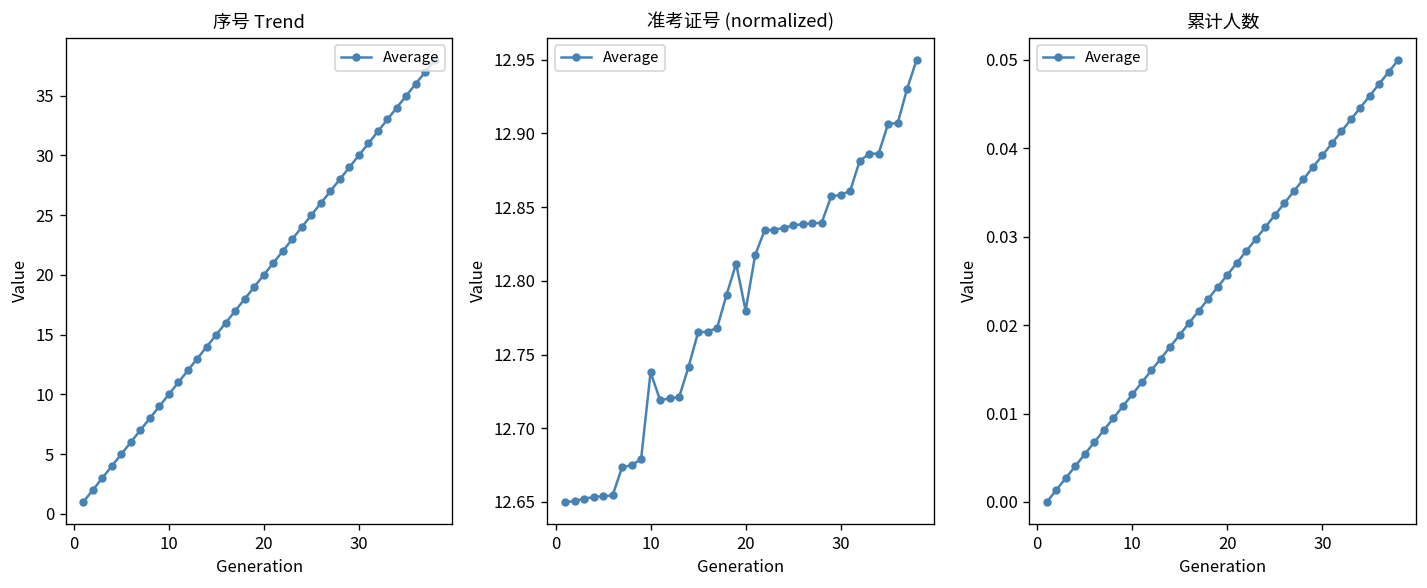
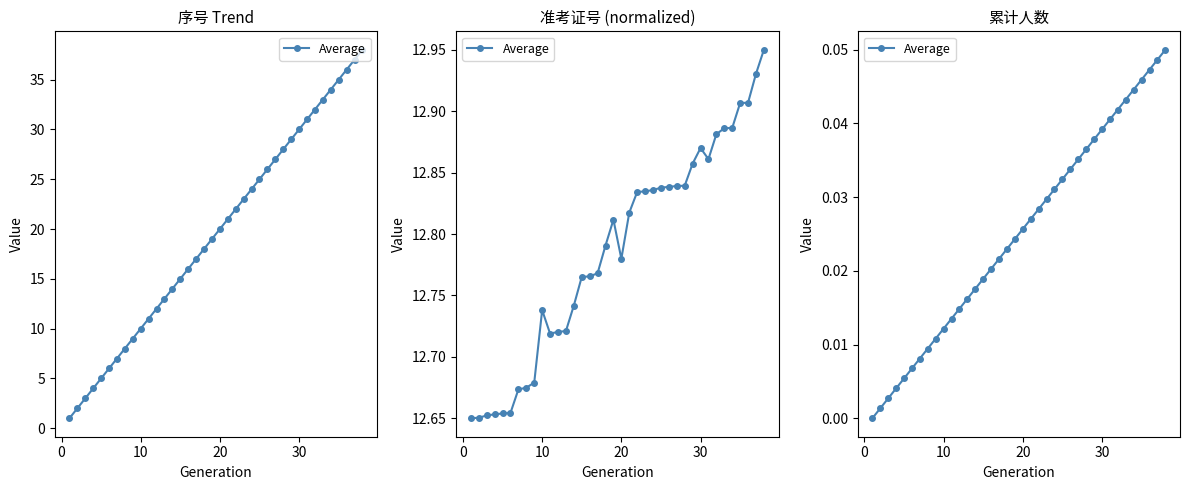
  {
    "序号 Trend": {
      "10": 10,
      "20": 20,
      "30": 30
    },
    "准考证号 (normalized)": {
      "10": 12.738,
      "20": 12.780,
-     "30": 12.858
+     "30": 12.870
    },
    "累计人数": {
      "10": 0.012,
      "20": 0.026,
      "30": 0.039
    }
  }
